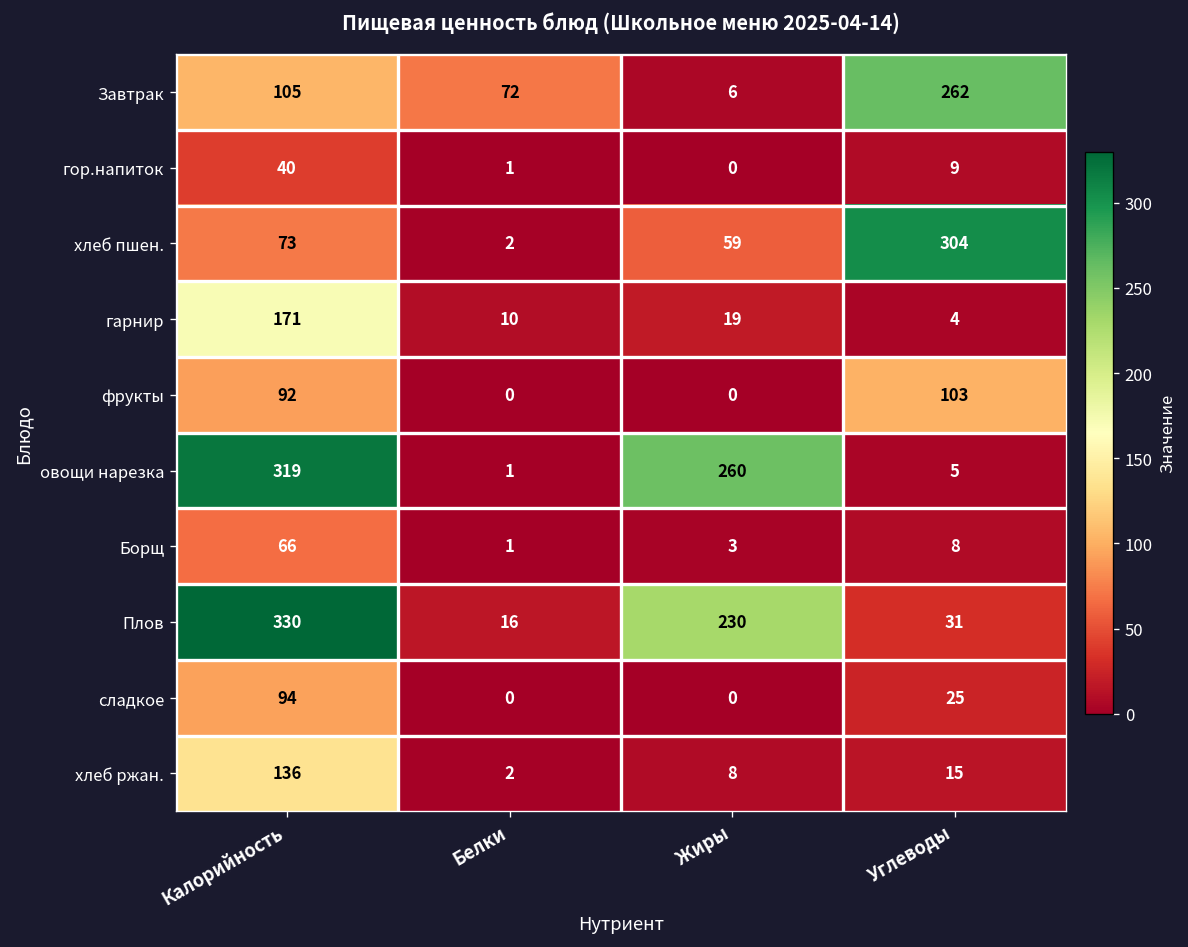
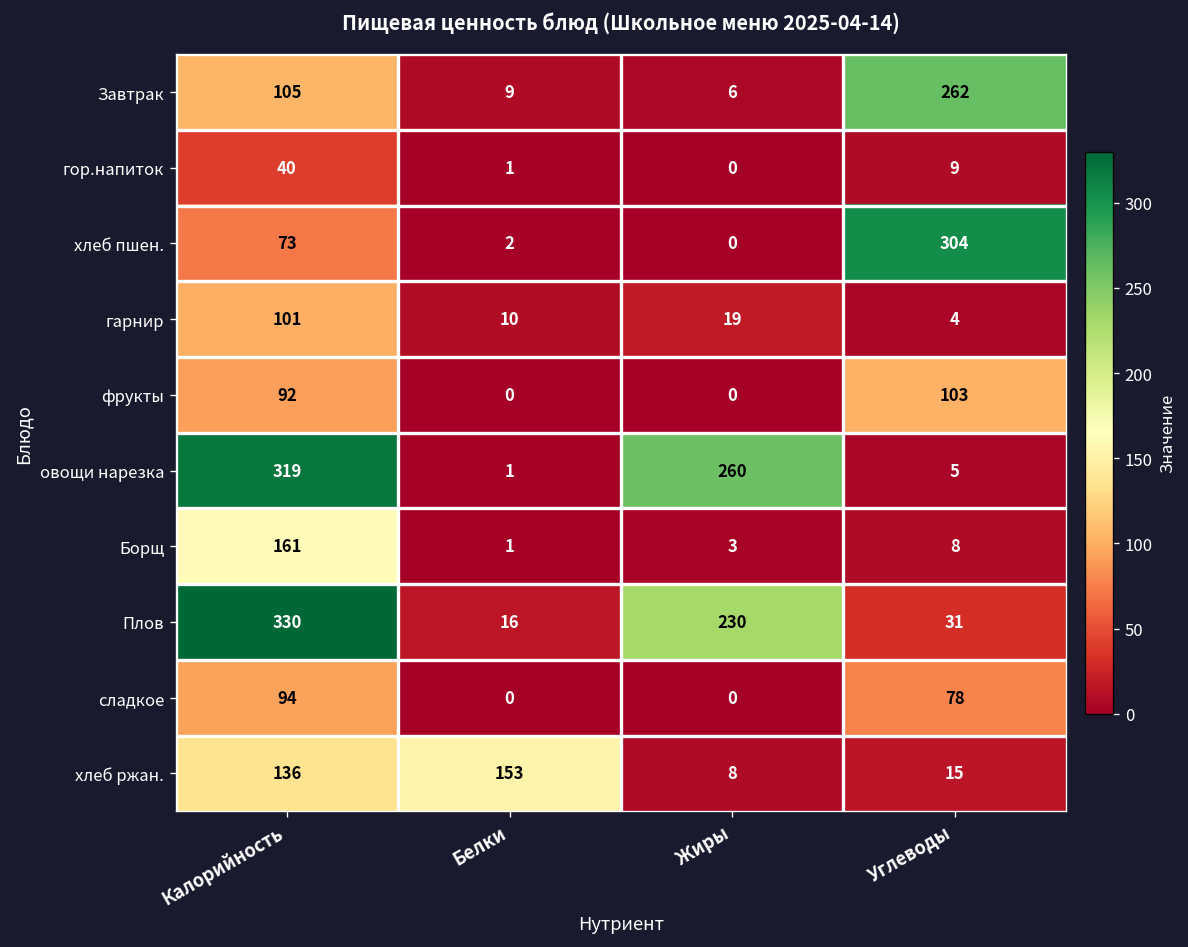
  {
    "Завтрак": {
      "Калорийность": 105,
-     "Белки": 72,
+     "Белки": 9,
      "Жиры": 6,
      "Углеводы": 262
    },
    "гор.напиток": {
      "Калорийность": 40,
      "Белки": 1,
      "Жиры": 0,
      "Углеводы": 9
    },
    "хлеб пшен.": {
      "Калорийность": 73,
      "Белки": 2,
-     "Жиры": 59,
+     "Жиры": 0,
      "Углеводы": 304
    },
    "гарнир": {
-     "Калорийность": 171,
+     "Калорийность": 101,
      "Белки": 10,
      "Жиры": 19,
      "Углеводы": 4
    },
    "фрукты": {
      "Калорийность": 92,
      "Белки": 0,
      "Жиры": 0,
      "Углеводы": 103
    },
    "овощи нарезка": {
      "Калорийность": 319,
      "Белки": 1,
      "Жиры": 260,
      "Углеводы": 5
    },
    "Борщ": {
-     "Калорийность": 66,
+     "Калорийность": 161,
      "Белки": 1,
      "Жиры": 3,
      "Углеводы": 8
    },
    "Плов": {
      "Калорийность": 330,
      "Белки": 16,
      "Жиры": 230,
      "Углеводы": 31
    },
    "сладкое": {
      "Калорийность": 94,
      "Белки": 0,
      "Жиры": 0,
-     "Углеводы": 25
+     "Углеводы": 78
    },
    "хлеб ржан.": {
      "Калорийность": 136,
-     "Белки": 2,
+     "Белки": 153,
      "Жиры": 8,
      "Углеводы": 15
    }
  }
